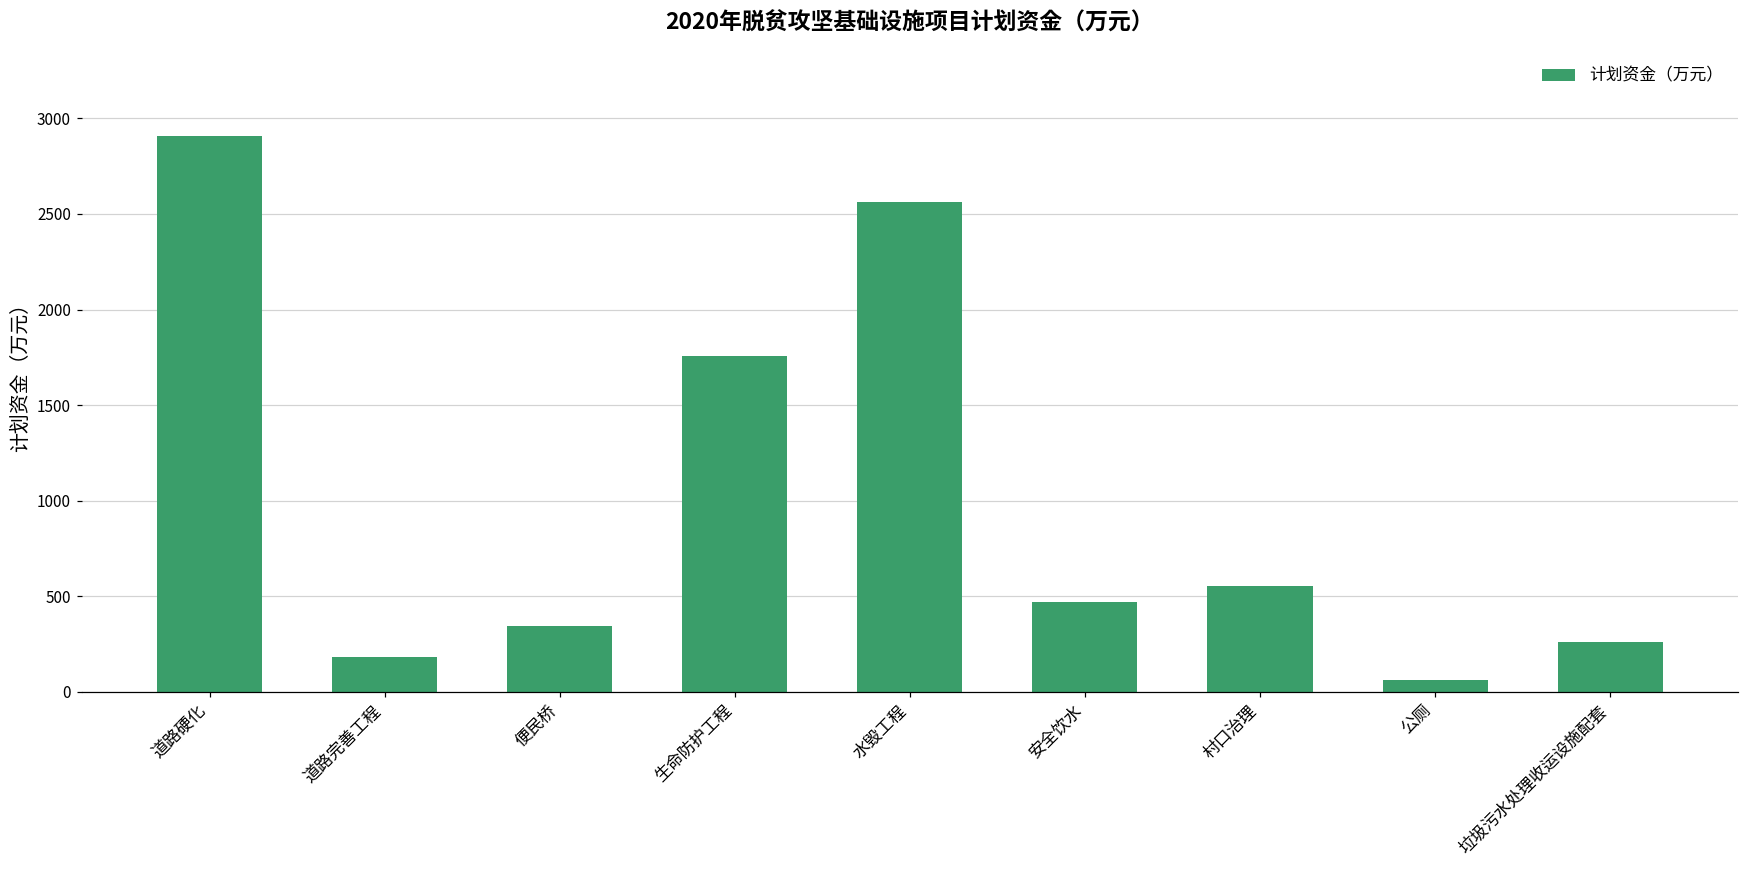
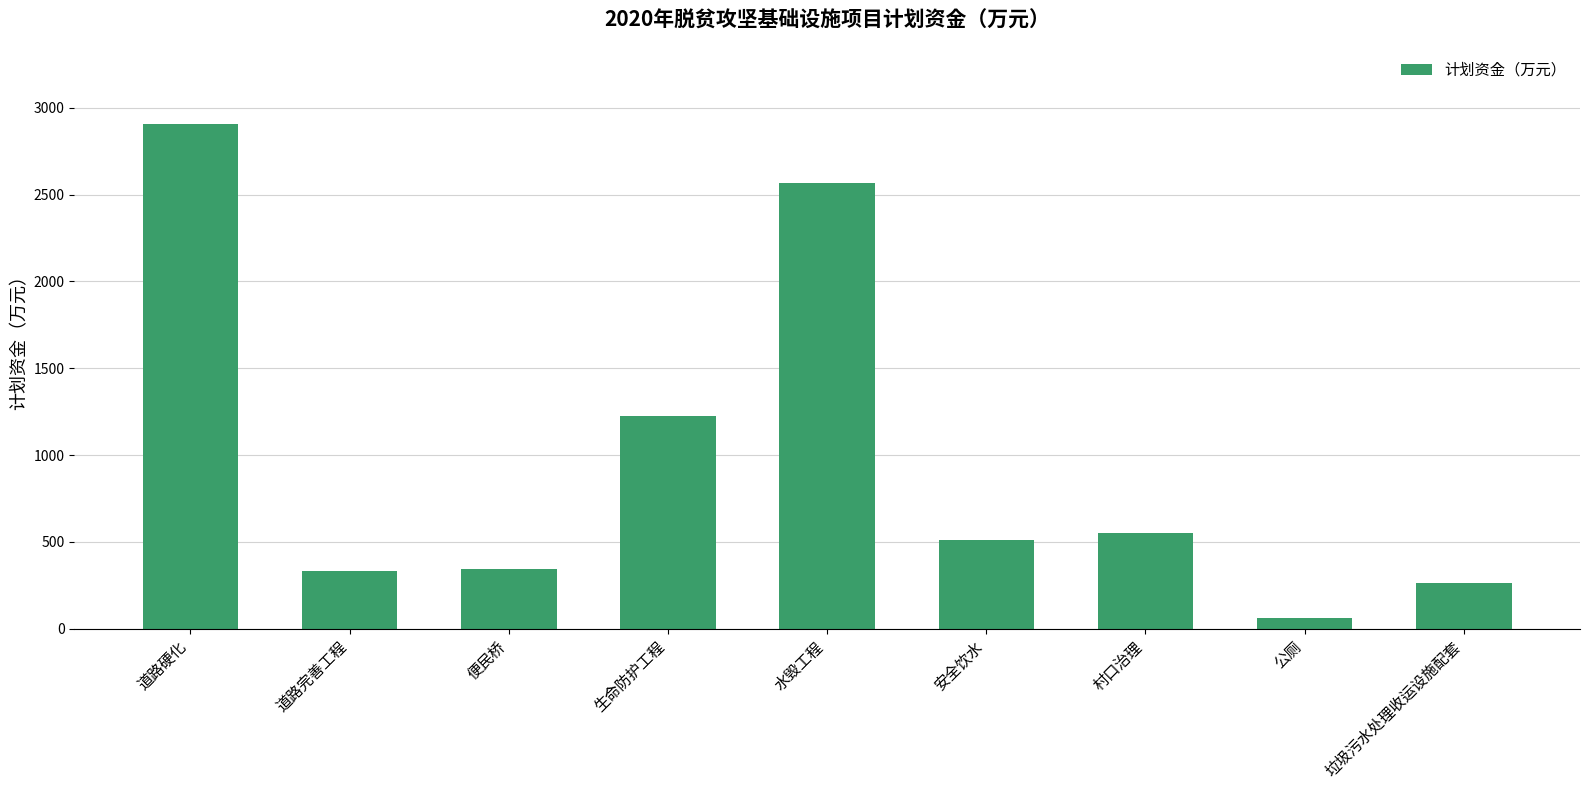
  {
    "道路硬化": 2910,
-   "道路完善工程": 180,
+   "道路完善工程": 330,
    "便民桥": 350,
-   "生命防护工程": 1760,
+   "生命防护工程": 1220,
    "水毁工程": 2560,
-   "安全饮水": 470,
+   "安全饮水": 510,
    "村口治理": 550,
    "公厕": 60,
    "垃圾污水处理收运设施配套": 260
  }
